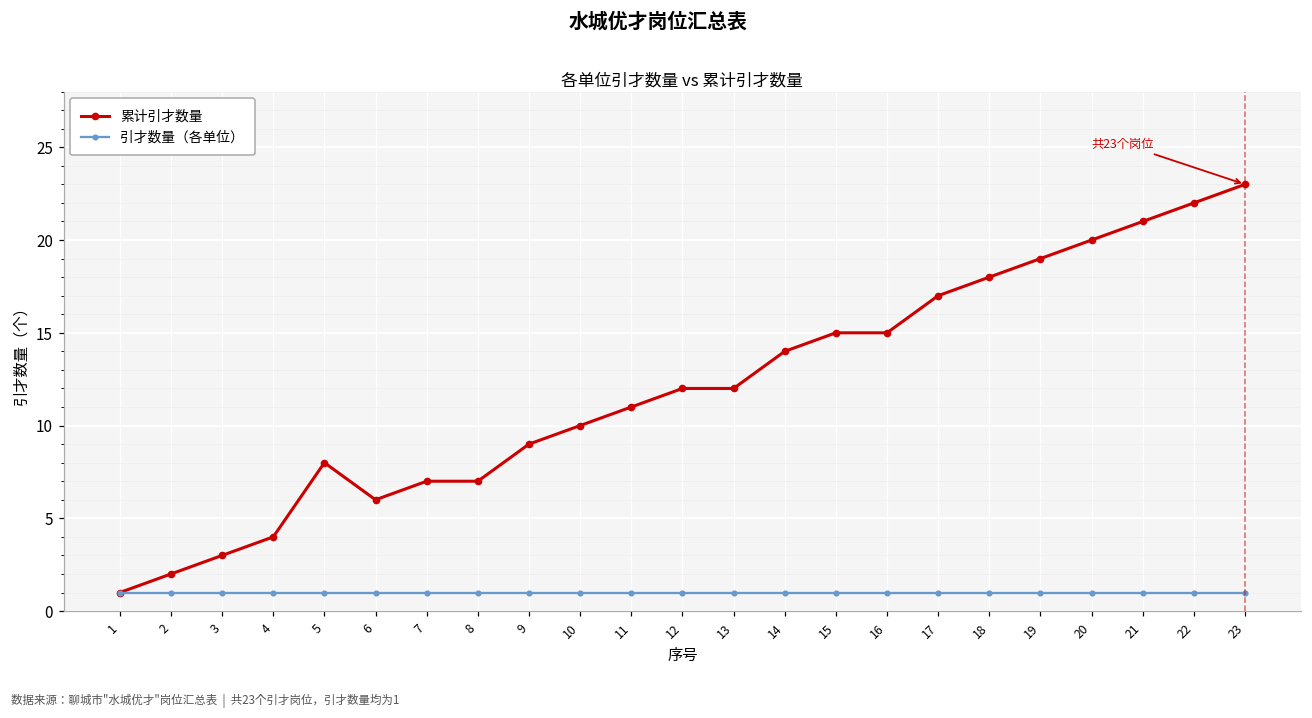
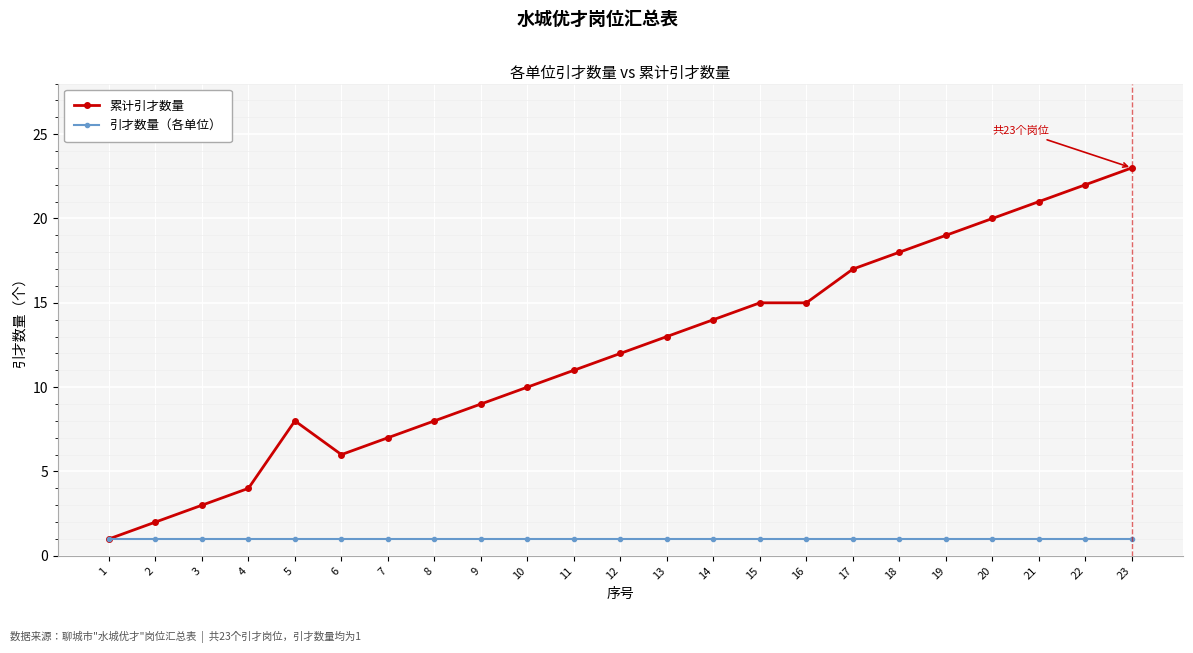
  {
    "累计引才数量": {
      "2": 2,
      "3": 3,
      "4": 4,
      "5": 8,
      "6": 6,
      "7": 7,
-     "8": 7,
+     "8": 8,
      "9": 9,
      "10": 10,
      "11": 11,
      "12": 12,
-     "13": 12,
+     "13": 13,
      "14": 14,
      "15": 15,
      "16": 15,
      "17": 17,
      "18": 18,
      "19": 19,
      "20": 20,
      "21": 21,
      "22": 22,
      "23": 23
    },
    "引才数量（各单位）": {
      "2": 1,
      "3": 1,
      "4": 1,
      "5": 1,
      "6": 1,
      "7": 1,
      "8": 1,
      "9": 1,
      "10": 1,
      "11": 1,
      "12": 1,
      "13": 1,
      "14": 1,
      "15": 1,
      "16": 1,
      "17": 1,
      "18": 1,
      "19": 1,
      "20": 1,
      "21": 1,
      "22": 1,
      "23": 1
    }
  }
